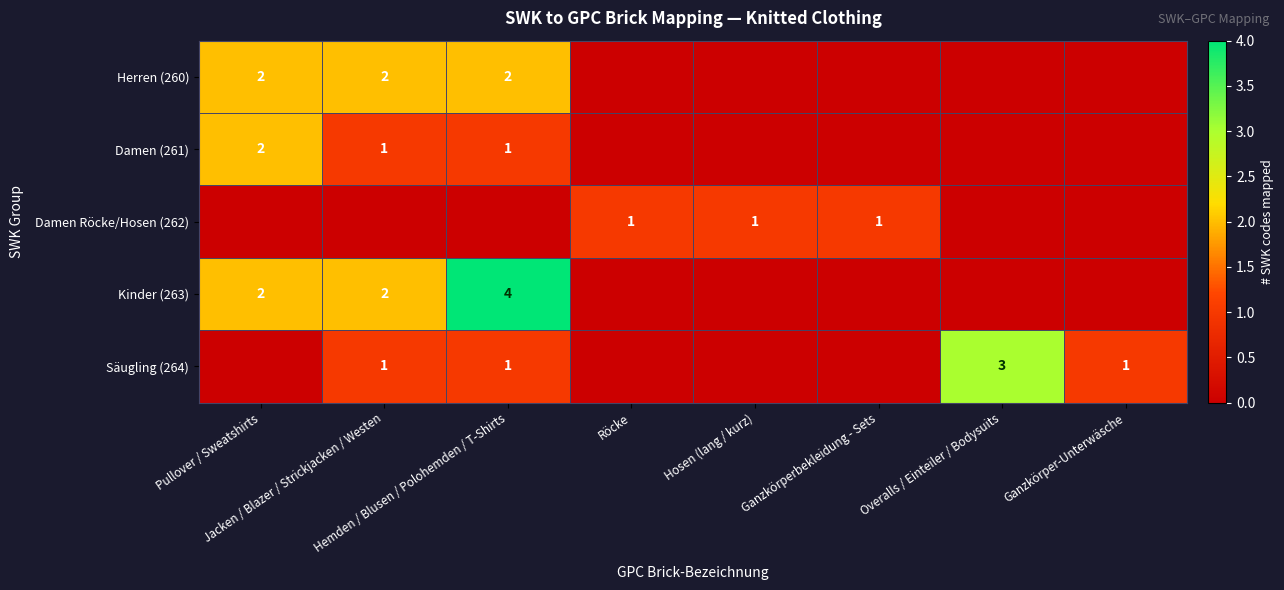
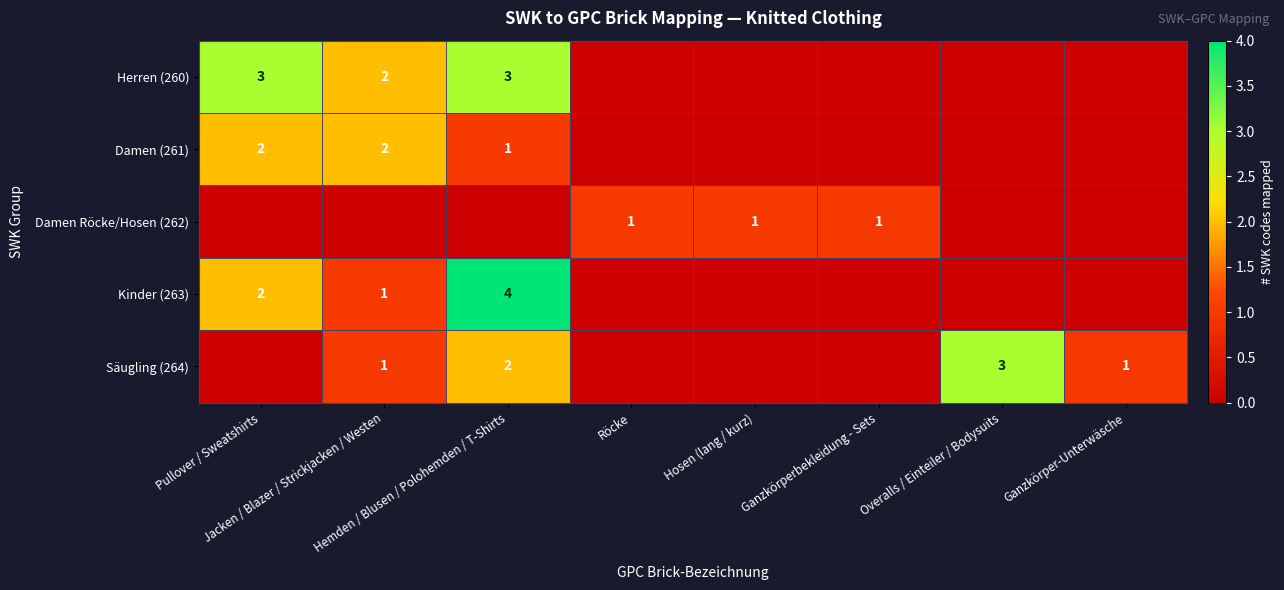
  {
    "Herren (260)": {
-     "Pullover / Sweatshirts": 2,
+     "Pullover / Sweatshirts": 3,
      "Jacken / Blazer / Strickjacken / Westen": 2,
-     "Hemden / Blusen / Polohemden / T-Shirts": 2
+     "Hemden / Blusen / Polohemden / T-Shirts": 3
    },
    "Damen (261)": {
      "Pullover / Sweatshirts": 2,
-     "Jacken / Blazer / Strickjacken / Westen": 1,
+     "Jacken / Blazer / Strickjacken / Westen": 2,
      "Hemden / Blusen / Polohemden / T-Shirts": 1
    },
    "Damen Röcke/Hosen (262)": {
      "Röcke": 1,
      "Hosen (lang / kurz)": 1,
      "Ganzkörperbekleidung - Sets": 1
    },
    "Kinder (263)": {
      "Pullover / Sweatshirts": 2,
-     "Jacken / Blazer / Strickjacken / Westen": 2,
+     "Jacken / Blazer / Strickjacken / Westen": 1,
      "Hemden / Blusen / Polohemden / T-Shirts": 4
    },
    "Säugling (264)": {
      "Jacken / Blazer / Strickjacken / Westen": 1,
-     "Hemden / Blusen / Polohemden / T-Shirts": 1,
+     "Hemden / Blusen / Polohemden / T-Shirts": 2,
      "Overalls / Einteiler / Bodysuits": 3,
      "Ganzkörper-Unterwäsche": 1
    }
  }
